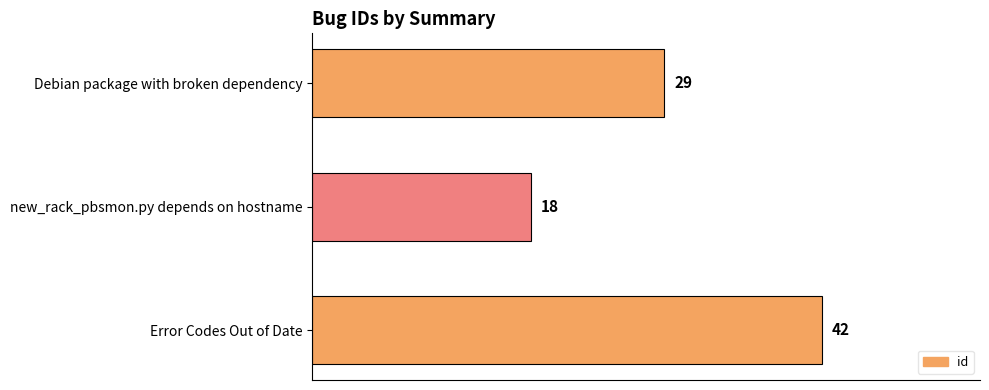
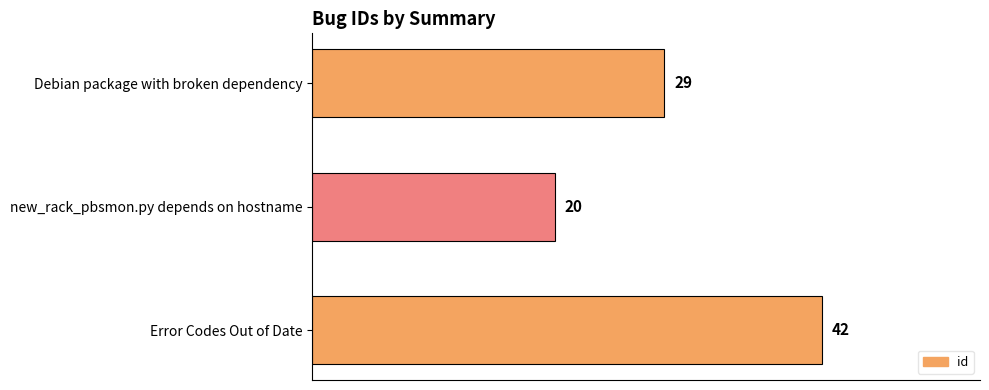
  {
    "Debian package with broken dependency": 29,
-   "new_rack_pbsmon.py depends on hostname": 18,
+   "new_rack_pbsmon.py depends on hostname": 20,
    "Error Codes Out of Date": 42
  }
